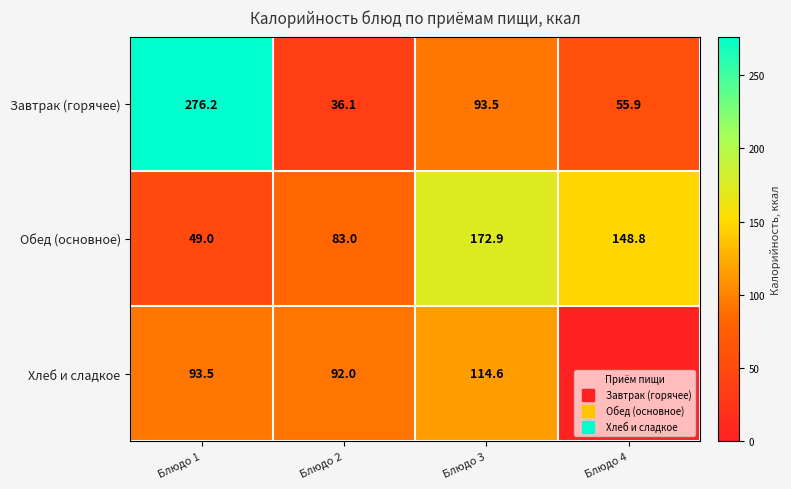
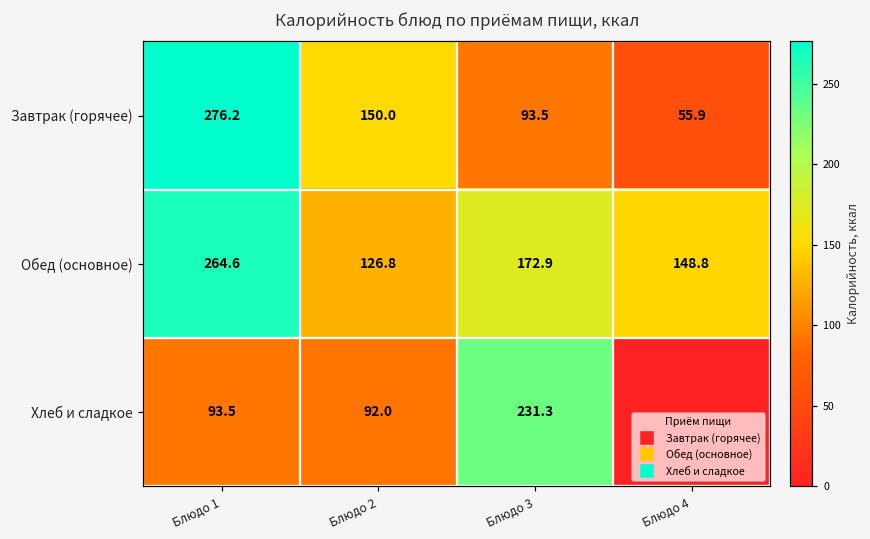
  {
    "Завтрак (горячее)": {
      "Блюдо 1": 276.2,
-     "Блюдо 2": 36.1,
+     "Блюдо 2": 150.0,
      "Блюдо 3": 93.5,
      "Блюдо 4": 55.9
    },
    "Обед (основное)": {
-     "Блюдо 1": 49.0,
-     "Блюдо 2": 83.0,
+     "Блюдо 1": 264.6,
+     "Блюдо 2": 126.8,
      "Блюдо 3": 172.9,
      "Блюдо 4": 148.8
    },
    "Хлеб и сладкое": {
      "Блюдо 1": 93.5,
      "Блюдо 2": 92.0,
-     "Блюдо 3": 114.6
+     "Блюдо 3": 231.3
    }
  }
